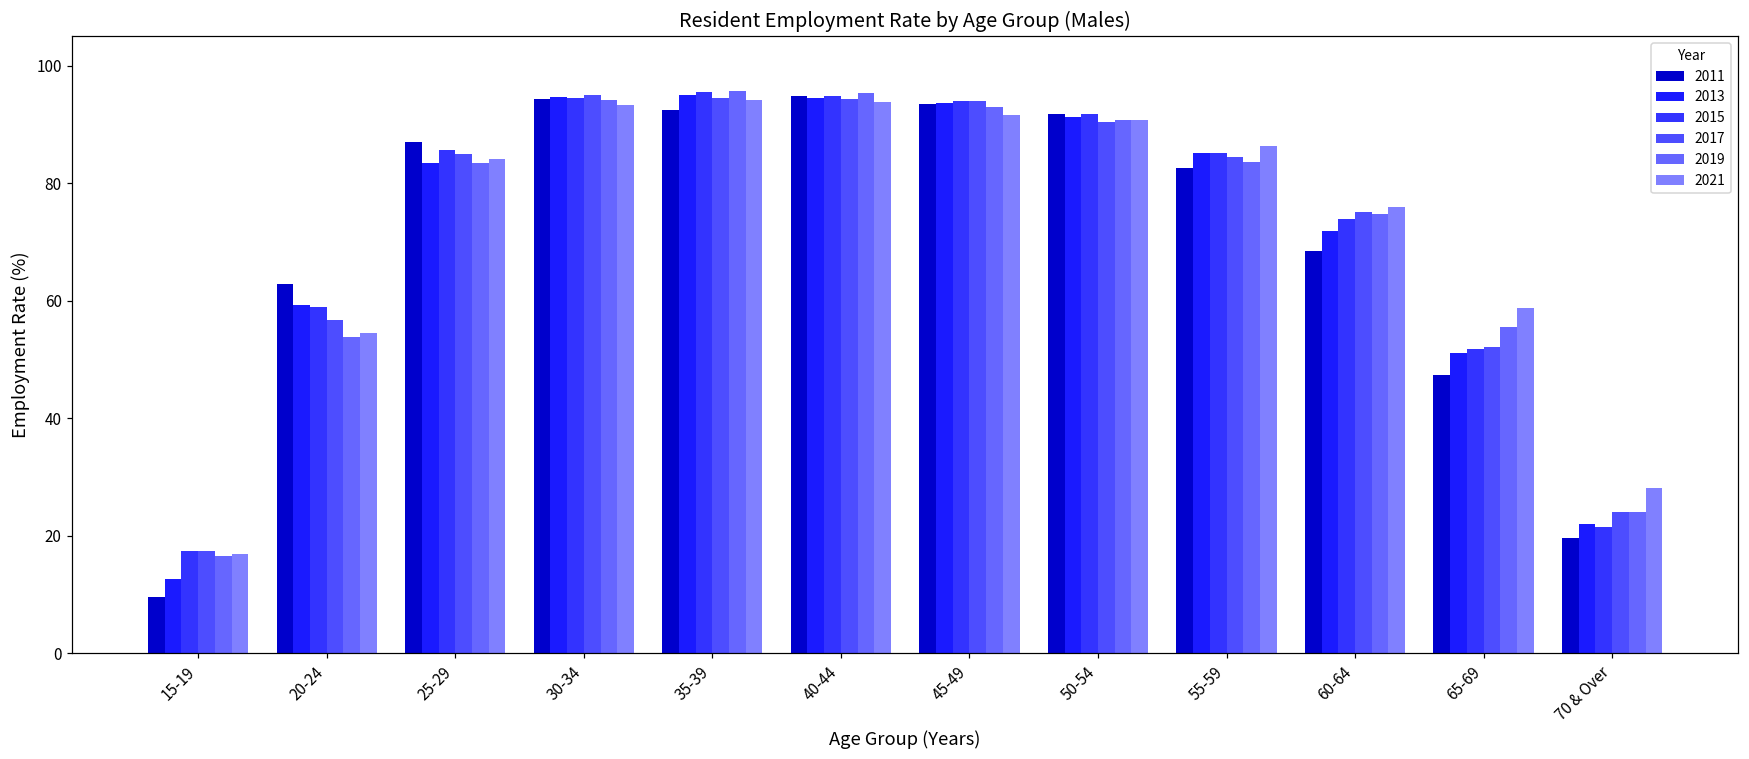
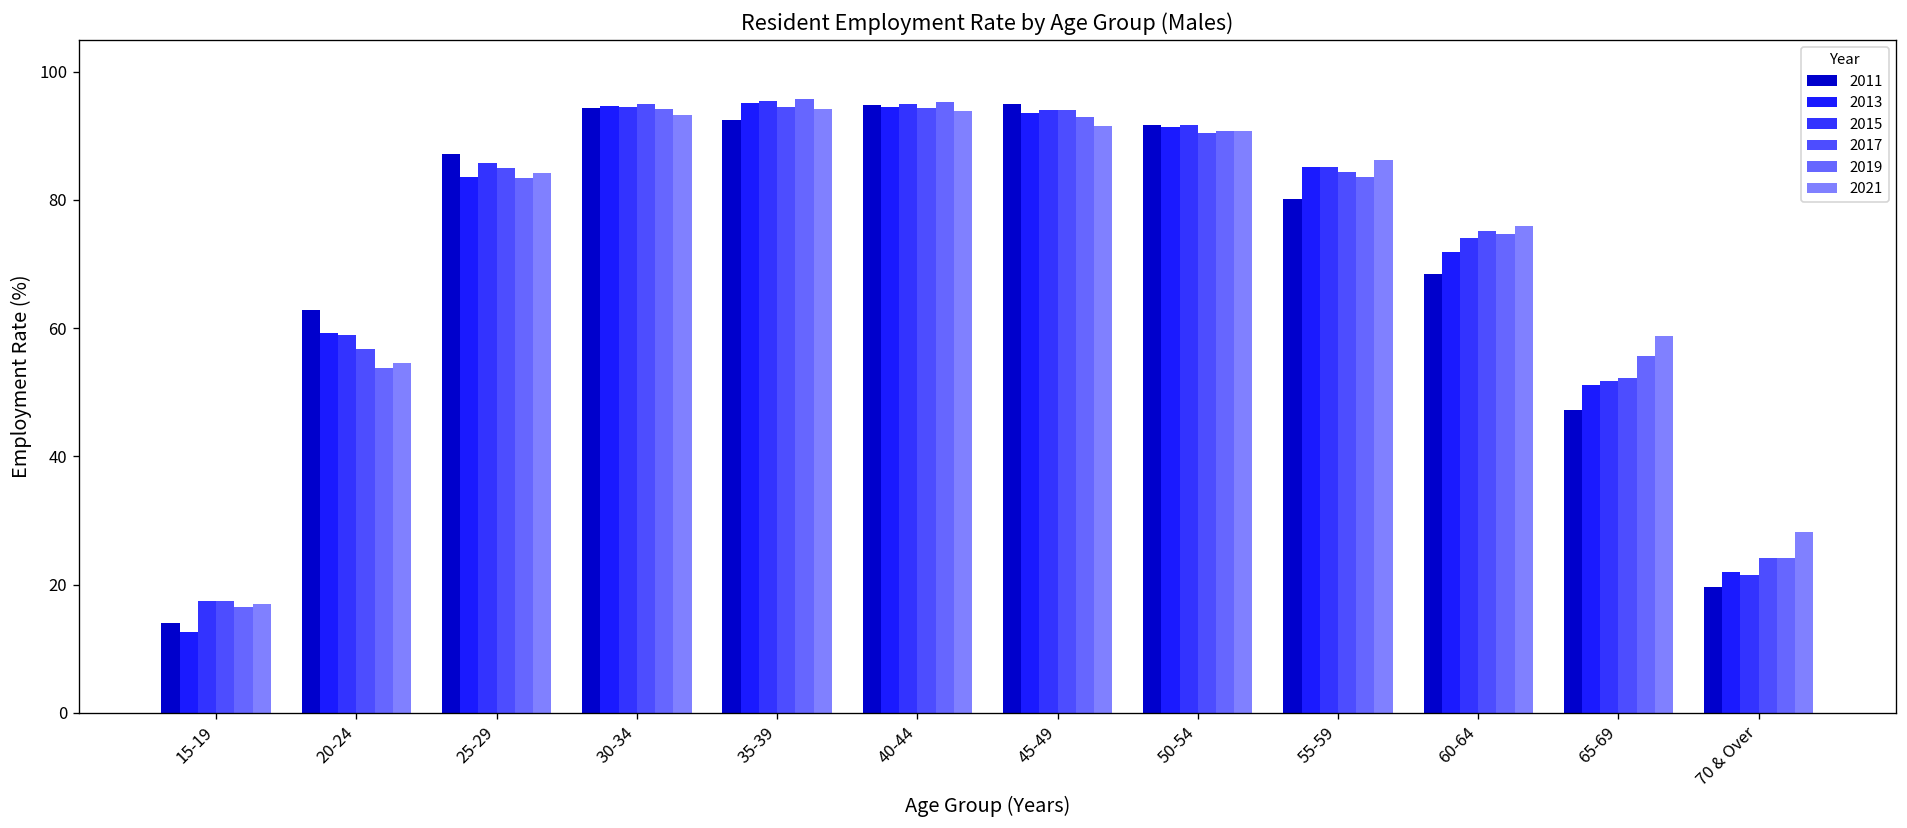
  {
    "2011": {
-     "15-19": 10,
+     "15-19": 14,
      "20-24": 63,
      "25-29": 87,
      "30-34": 94,
      "35-39": 93,
      "40-44": 95,
-     "45-49": 93,
+     "45-49": 95,
      "50-54": 92,
-     "55-59": 83,
+     "55-59": 80,
      "60-64": 68,
      "65-69": 47,
      "70 & Over": 20
    }
  }
